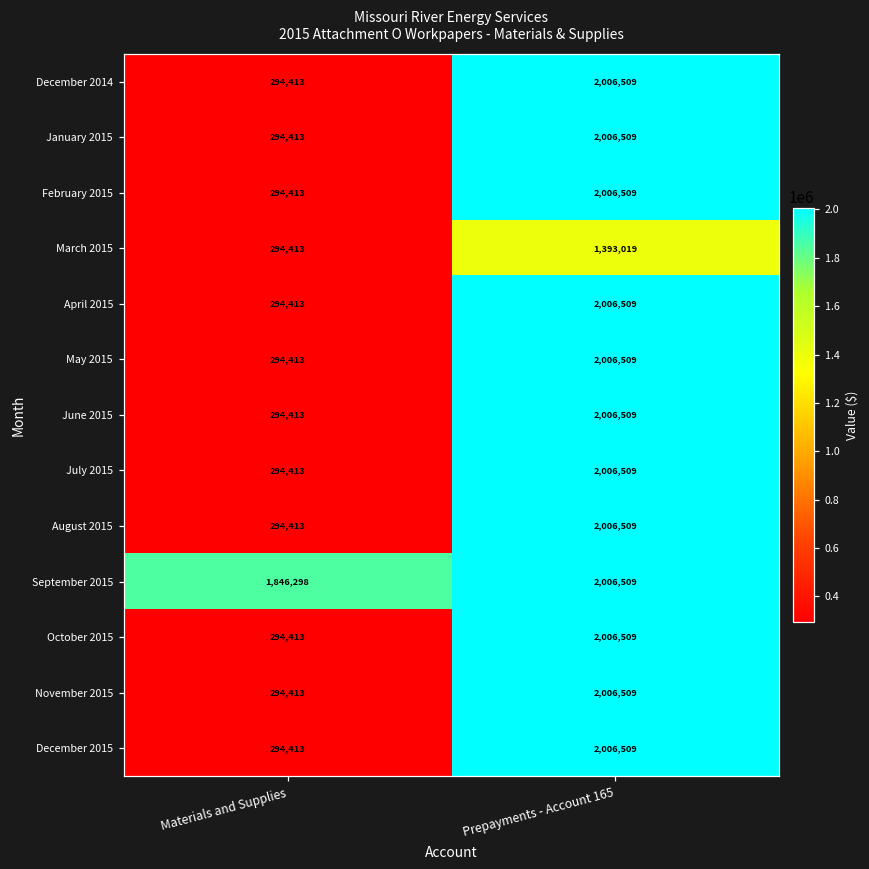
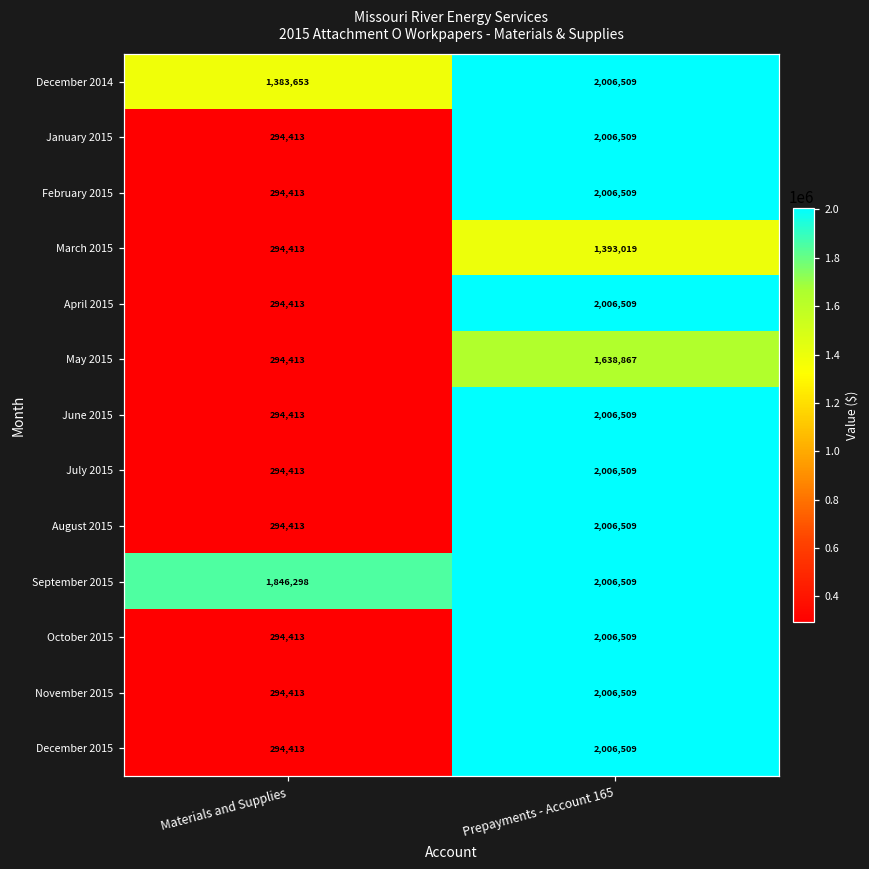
  {
    "December 2014": {
-     "Materials and Supplies": "294,413",
+     "Materials and Supplies": "1,383,653",
      "Prepayments - Account 165": "2,006,509"
    },
    "January 2015": {
      "Materials and Supplies": "294,413",
      "Prepayments - Account 165": "2,006,509"
    },
    "February 2015": {
      "Materials and Supplies": "294,413",
      "Prepayments - Account 165": "2,006,509"
    },
    "March 2015": {
      "Materials and Supplies": "294,413",
      "Prepayments - Account 165": "1,393,019"
    },
    "April 2015": {
      "Materials and Supplies": "294,413",
      "Prepayments - Account 165": "2,006,509"
    },
    "May 2015": {
      "Materials and Supplies": "294,413",
-     "Prepayments - Account 165": "2,006,509"
+     "Prepayments - Account 165": "1,638,867"
    },
    "June 2015": {
      "Materials and Supplies": "294,413",
      "Prepayments - Account 165": "2,006,509"
    },
    "July 2015": {
      "Materials and Supplies": "294,413",
      "Prepayments - Account 165": "2,006,509"
    },
    "August 2015": {
      "Materials and Supplies": "294,413",
      "Prepayments - Account 165": "2,006,509"
    },
    "September 2015": {
      "Materials and Supplies": "1,846,298",
      "Prepayments - Account 165": "2,006,509"
    },
    "October 2015": {
      "Materials and Supplies": "294,413",
      "Prepayments - Account 165": "2,006,509"
    },
    "November 2015": {
      "Materials and Supplies": "294,413",
      "Prepayments - Account 165": "2,006,509"
    },
    "December 2015": {
      "Materials and Supplies": "294,413",
      "Prepayments - Account 165": "2,006,509"
    }
  }
